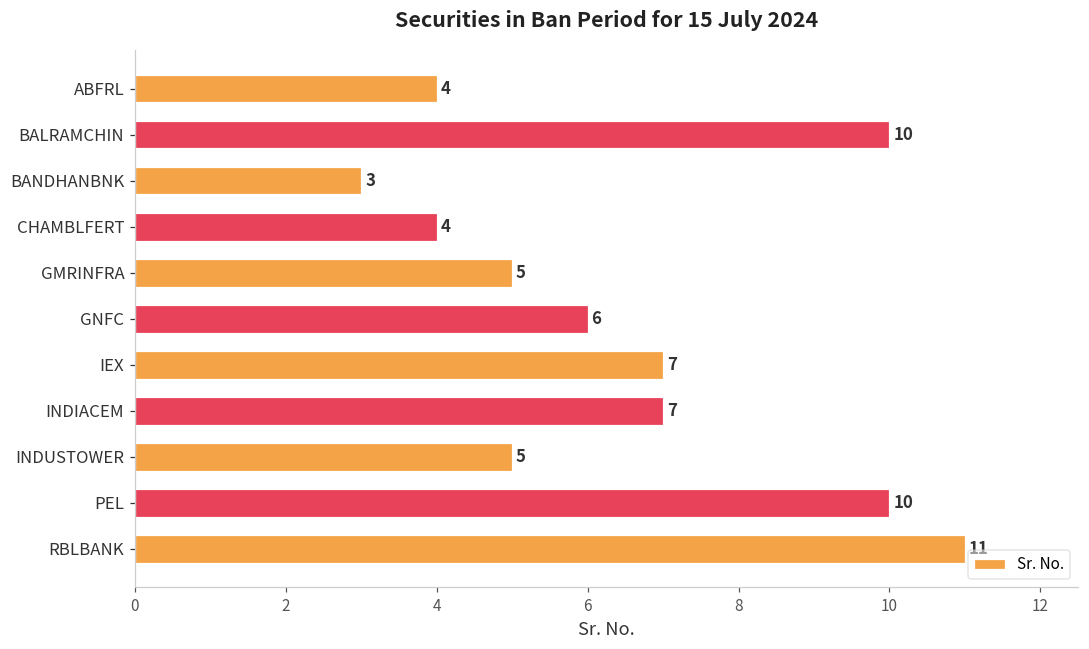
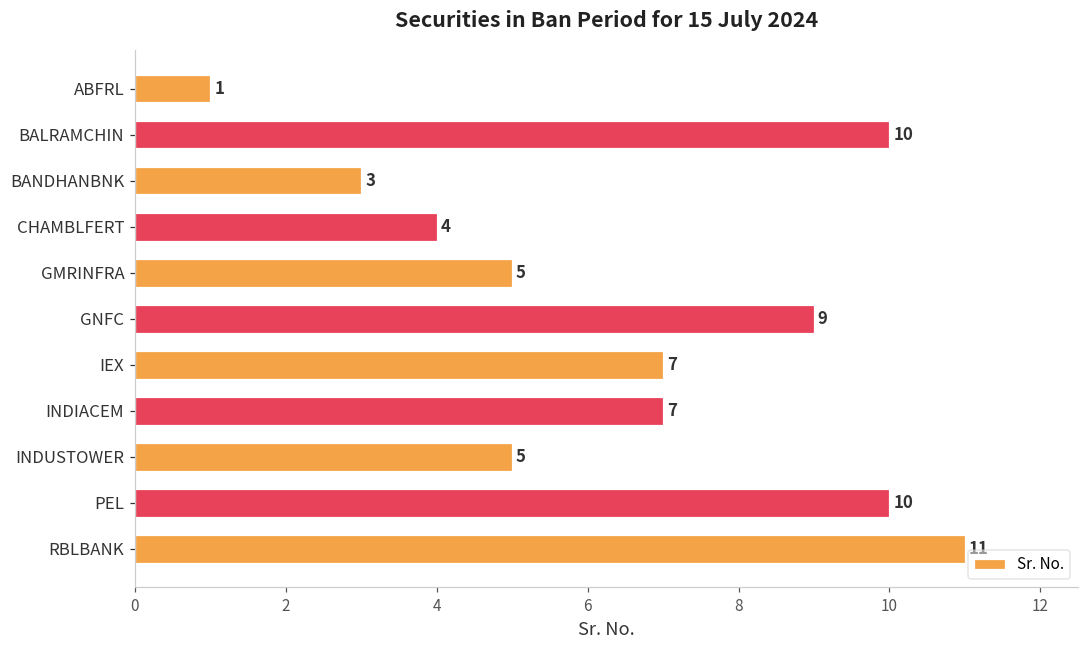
  {
-   "ABFRL": 4,
+   "ABFRL": 1,
    "BALRAMCHIN": 10,
    "BANDHANBNK": 3,
    "CHAMBLFERT": 4,
    "GMRINFRA": 5,
-   "GNFC": 6,
+   "GNFC": 9,
    "IEX": 7,
    "INDIACEM": 7,
    "INDUSTOWER": 5,
    "PEL": 10
  }
